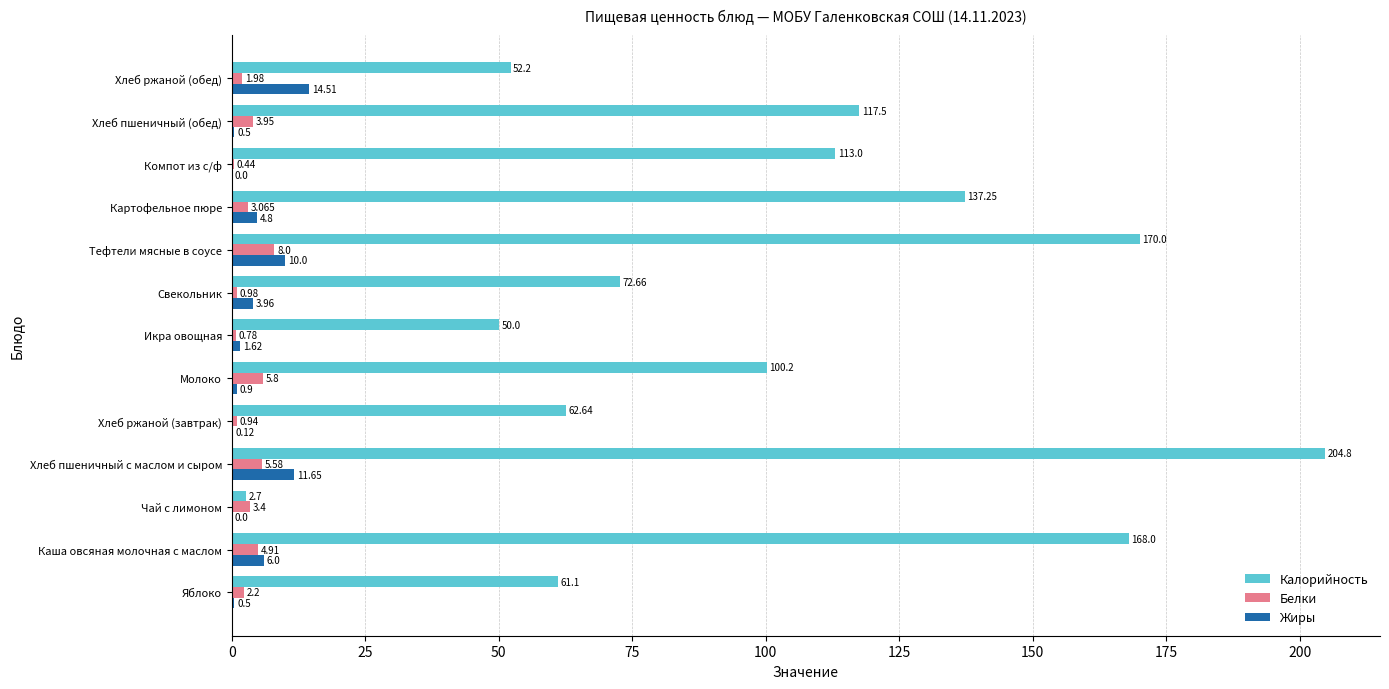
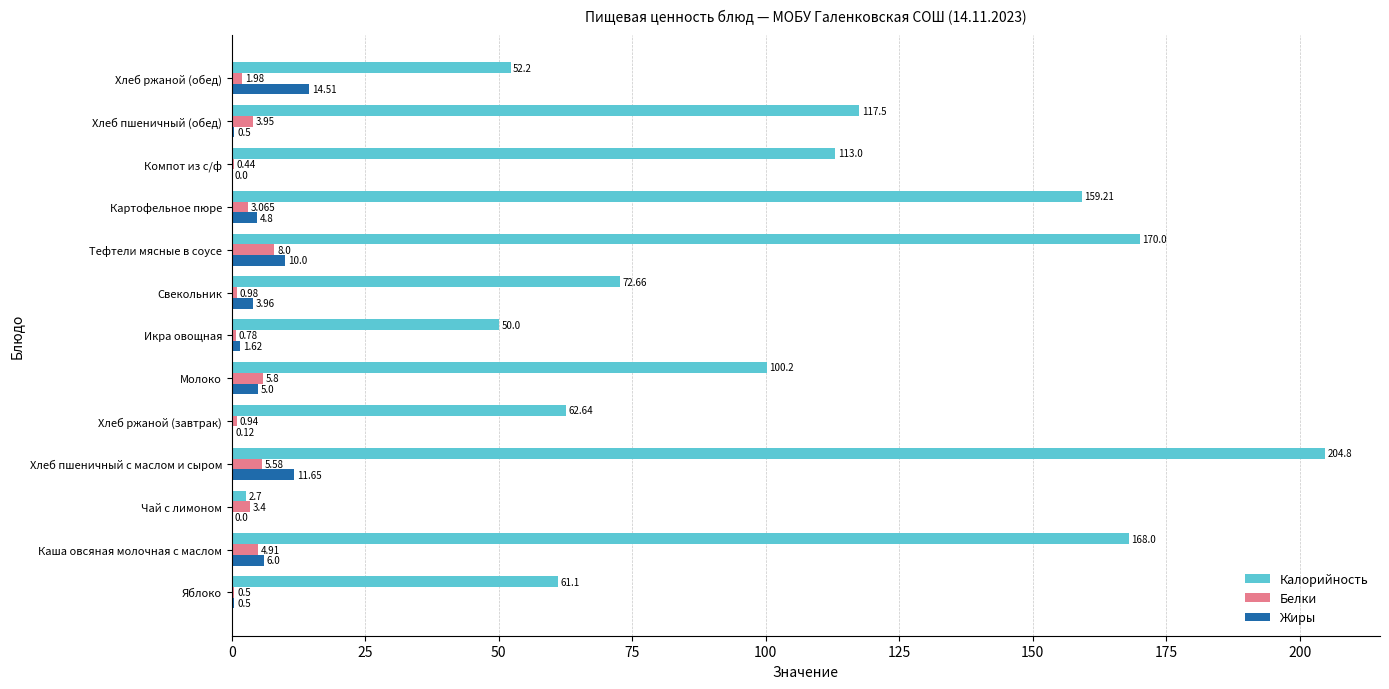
  {
    "Калорийность": {
      "Хлеб ржаной (обед)": 52.2,
      "Хлеб пшеничный (обед)": 117.5,
      "Компот из с/ф": 113.0,
-     "Картофельное пюре": 137.25,
+     "Картофельное пюре": 159.21,
      "Тефтели мясные в соусе": 170.0,
      "Свекольник": 72.66,
      "Икра овощная": 50.0,
      "Молоко": 100.2,
      "Хлеб ржаной (завтрак)": 62.64,
      "Хлеб пшеничный с маслом и сыром": 204.8,
      "Чай с лимоном": 2.7,
      "Каша овсяная молочная с маслом": 168.0,
      "Яблоко": 61.1
    },
    "Белки": {
      "Хлеб ржаной (обед)": 1.98,
      "Хлеб пшеничный (обед)": 3.95,
      "Компот из с/ф": 0.44,
      "Картофельное пюре": 3.065,
      "Тефтели мясные в соусе": 8.0,
      "Свекольник": 0.98,
      "Икра овощная": 0.78,
      "Молоко": 5.8,
      "Хлеб ржаной (завтрак)": 0.94,
      "Хлеб пшеничный с маслом и сыром": 5.58,
      "Чай с лимоном": 3.4,
      "Каша овсяная молочная с маслом": 4.91,
-     "Яблоко": 2.2
+     "Яблоко": 0.5
    },
    "Жиры": {
      "Хлеб ржаной (обед)": 14.51,
      "Хлеб пшеничный (обед)": 0.5,
      "Компот из с/ф": 0.0,
      "Картофельное пюре": 4.8,
      "Тефтели мясные в соусе": 10.0,
      "Свекольник": 3.96,
      "Икра овощная": 1.62,
-     "Молоко": 0.9,
+     "Молоко": 5.0,
      "Хлеб ржаной (завтрак)": 0.12,
      "Хлеб пшеничный с маслом и сыром": 11.65,
      "Чай с лимоном": 0.0,
      "Каша овсяная молочная с маслом": 6.0,
      "Яблоко": 0.5
    }
  }
